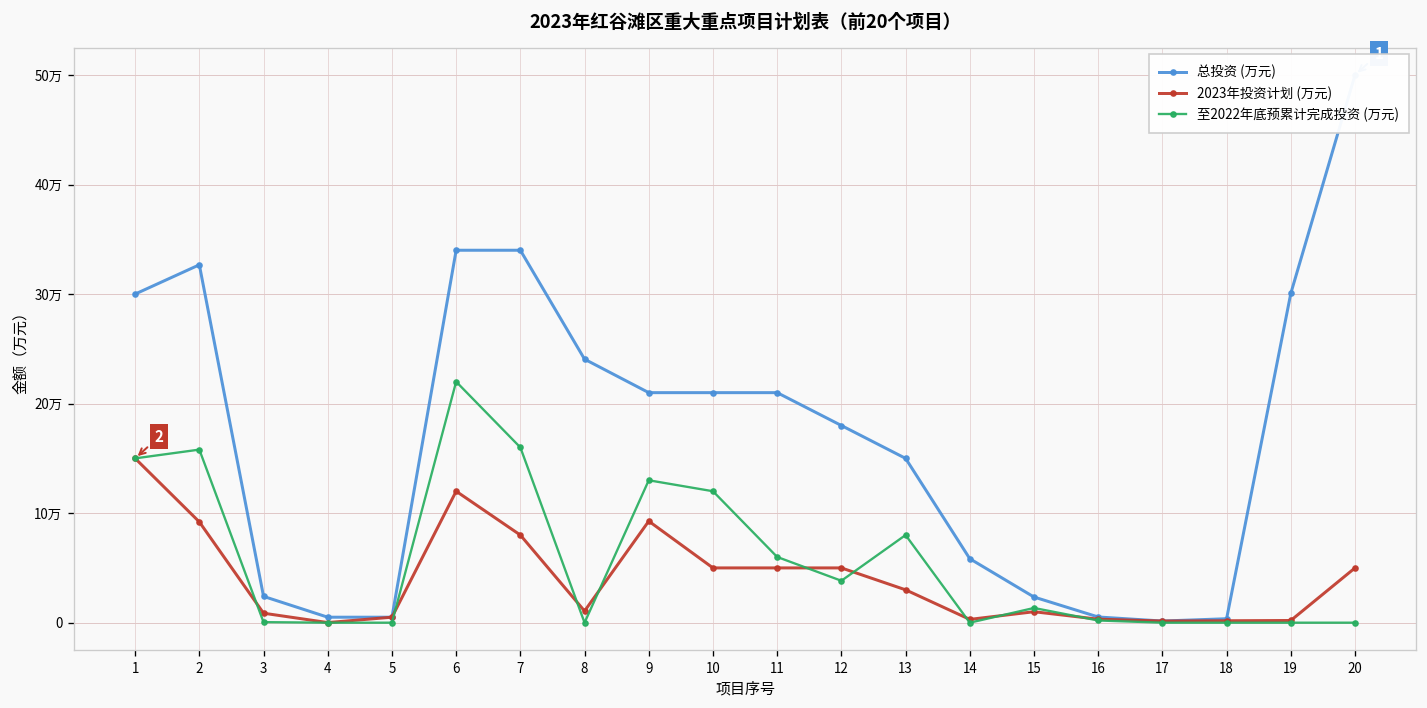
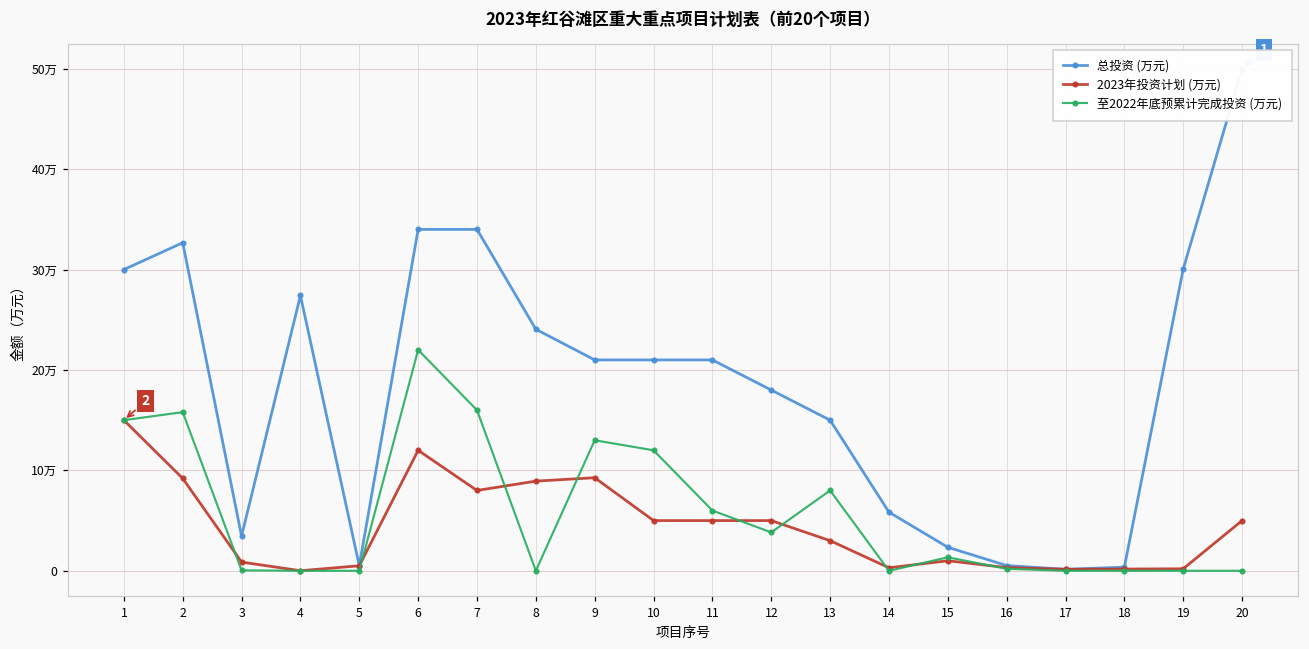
  {
    "总投资 (万元)": {
      "1": "30万",
      "2": "33万",
-     "3": "2万",
-     "4": "1万",
+     "3": "3万",
+     "4": "27万",
      "6": "34万",
      "7": "34万",
      "8": "24万",
      "9": "21万",
      "10": "21万",
      "11": "21万",
      "12": "18万",
      "13": "15万",
      "14": "6万",
      "15": "2万",
      "19": "30万"
    },
    "2023年投资计划 (万元)": {
      "2": "9万",
      "3": "1万",
      "6": "12万",
      "7": "8万",
-     "8": "1万",
+     "8": "9万",
      "9": "9万",
      "10": "5万",
      "11": "5万",
      "12": "5万",
      "13": "3万",
      "14": "0万",
      "15": "1万",
      "20": "5万"
    },
    "至2022年底预累计完成投资 (万元)": {
      "2": "16万",
      "3": "0万",
      "5": "0万",
      "6": "22万",
      "7": "16万",
      "8": "0万",
      "9": "13万",
      "10": "12万",
      "11": "6万",
      "12": "4万",
      "13": "8万",
      "14": "0万",
      "15": "1万",
      "20": "0万"
    }
  }
